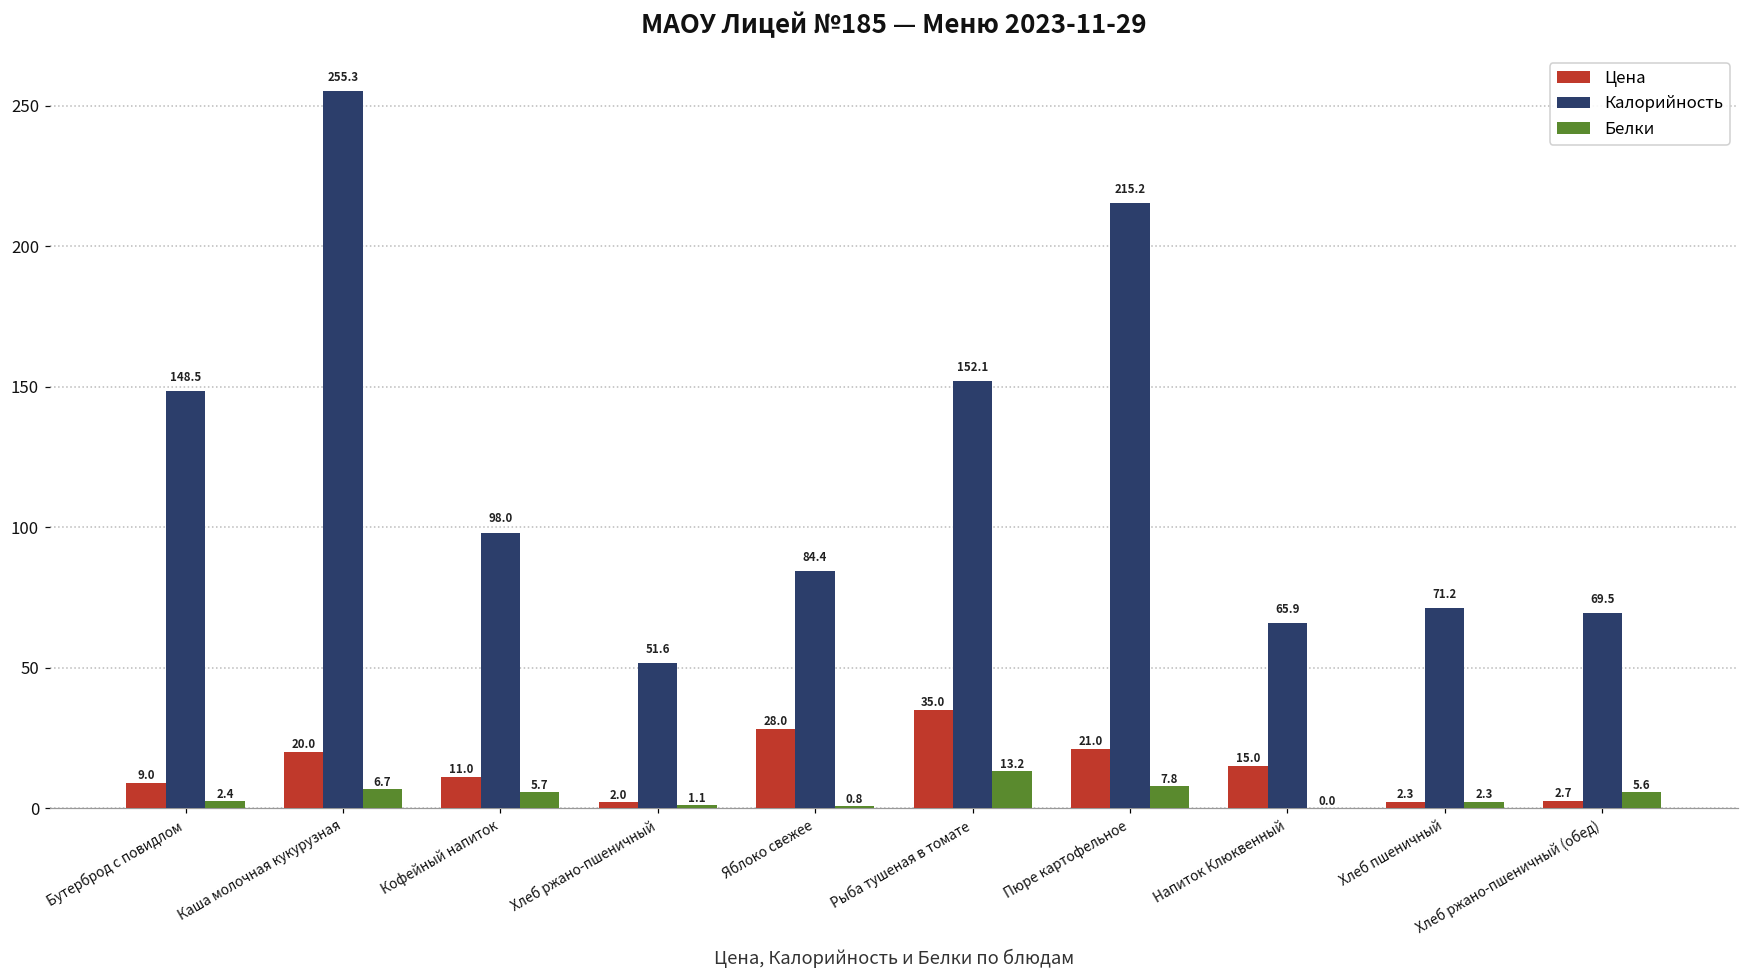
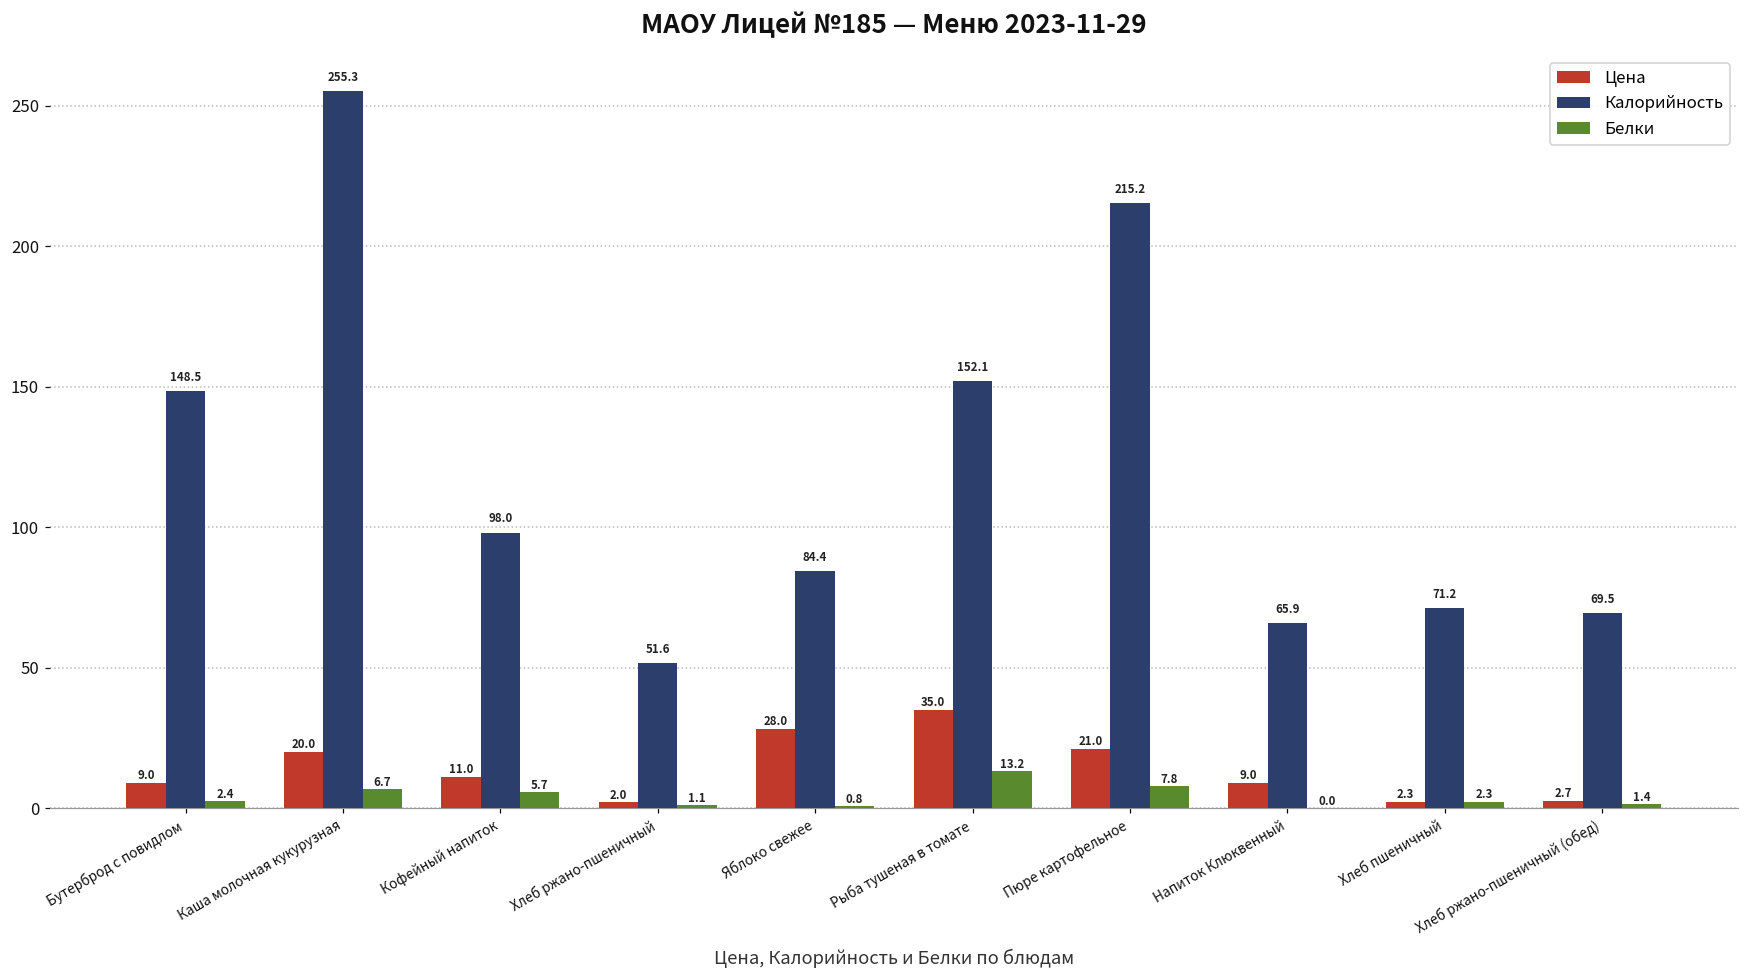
  {
    "Цена": {
      "Бутерброд с повидлом": 9.0,
      "Каша молочная кукурузная": 20.0,
      "Кофейный напиток": 11.0,
      "Хлеб ржано-пшеничный": 2.0,
      "Яблоко свежее": 28.0,
      "Рыба тушеная в томате": 35.0,
      "Пюре картофельное": 21.0,
-     "Напиток Клюквенный": 15.0,
+     "Напиток Клюквенный": 9.0,
      "Хлеб пшеничный": 2.3,
      "Хлеб ржано-пшеничный (обед)": 2.7
    },
    "Калорийность": {
      "Бутерброд с повидлом": 148.5,
      "Каша молочная кукурузная": 255.3,
      "Кофейный напиток": 98.0,
      "Хлеб ржано-пшеничный": 51.6,
      "Яблоко свежее": 84.4,
      "Рыба тушеная в томате": 152.1,
      "Пюре картофельное": 215.2,
      "Напиток Клюквенный": 65.9,
      "Хлеб пшеничный": 71.2,
      "Хлеб ржано-пшеничный (обед)": 69.5
    },
    "Белки": {
      "Бутерброд с повидлом": 2.4,
      "Каша молочная кукурузная": 6.7,
      "Кофейный напиток": 5.7,
      "Хлеб ржано-пшеничный": 1.1,
      "Яблоко свежее": 0.8,
      "Рыба тушеная в томате": 13.2,
      "Пюре картофельное": 7.8,
      "Напиток Клюквенный": 0.0,
      "Хлеб пшеничный": 2.3,
-     "Хлеб ржано-пшеничный (обед)": 5.6
+     "Хлеб ржано-пшеничный (обед)": 1.4
    }
  }
